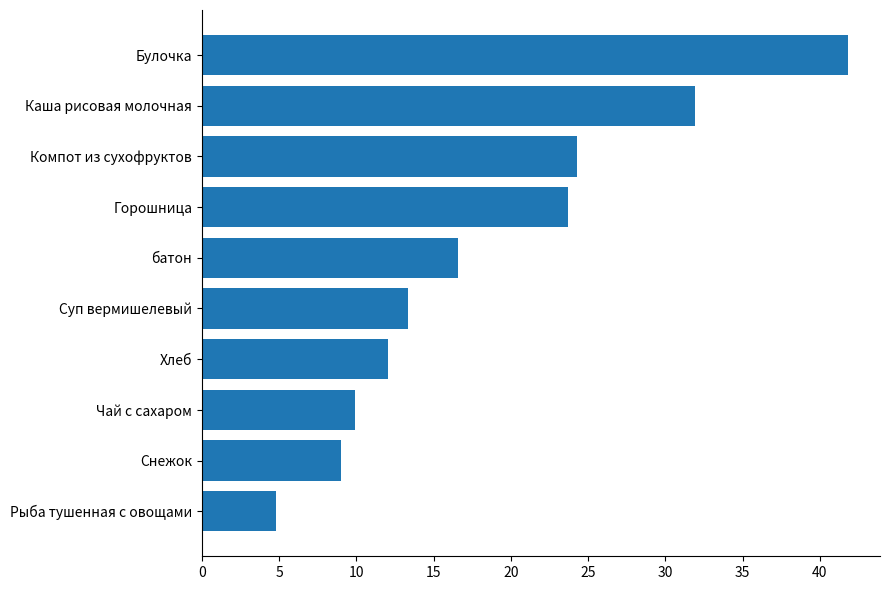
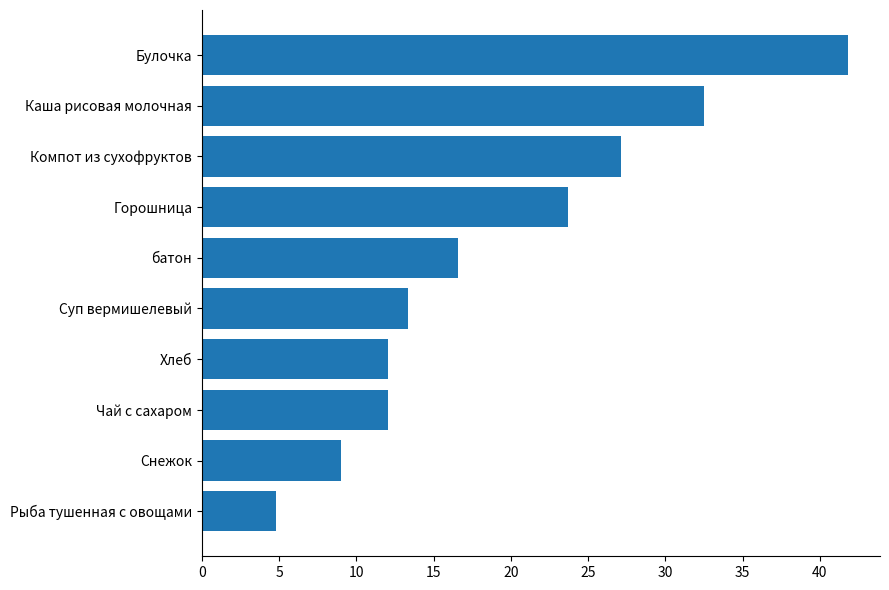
  {
    "Булочка": 41.8,
-   "Каша рисовая молочная": 31.9,
-   "Компот из сухофруктов": 24.3,
+   "Каша рисовая молочная": 32.5,
+   "Компот из сухофруктов": 27.1,
    "Горошница": 23.7,
    "батон": 16.6,
    "Суп вермишелевый": 13.3,
    "Хлеб": 12.0,
-   "Чай с сахаром": 9.9,
+   "Чай с сахаром": 12.0,
    "Снежок": 9.0,
    "Рыба тушенная с овощами": 4.8
  }
